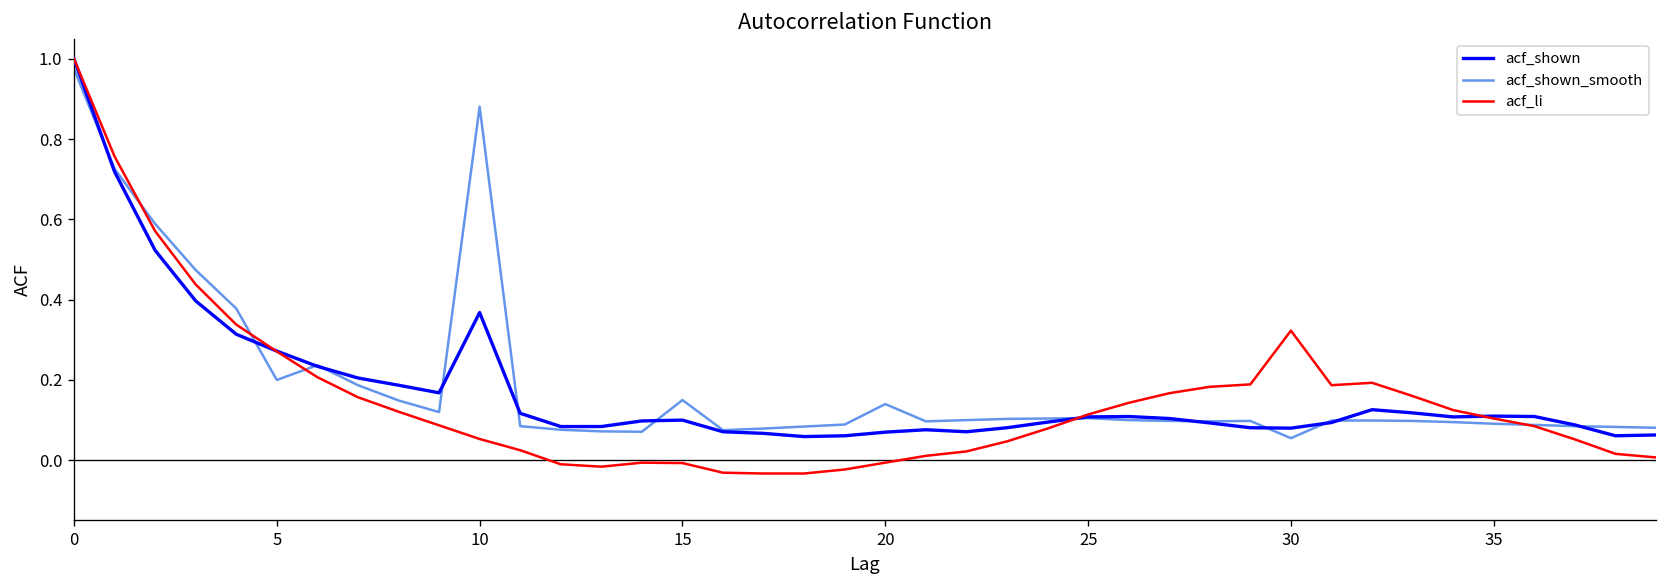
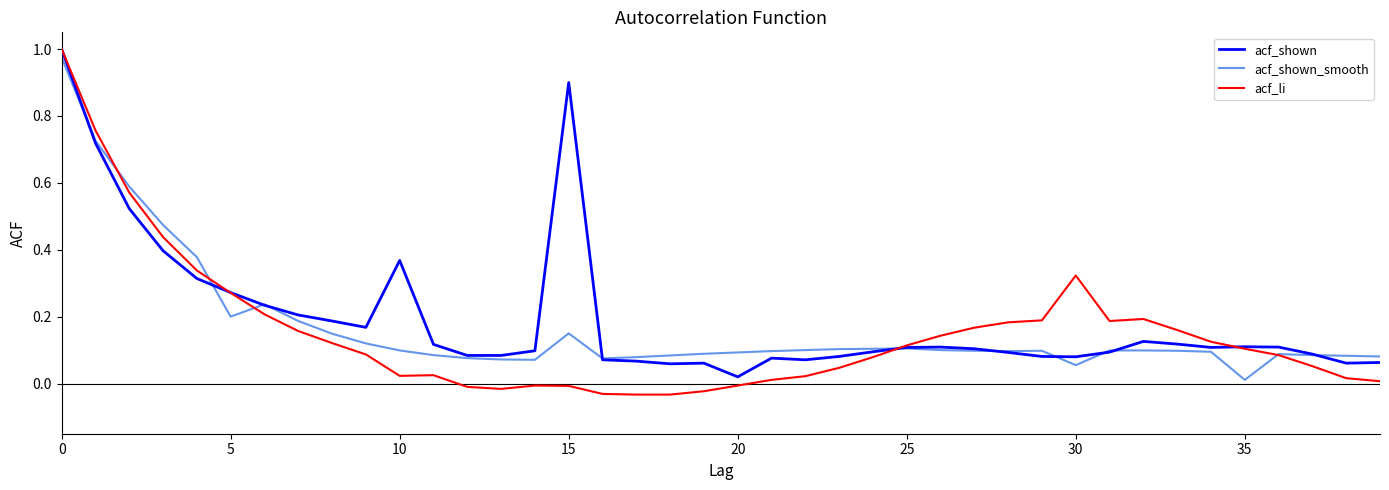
  {
    "acf_shown": {
      "10": 0.37,
-     "15": 0.1,
-     "20": 0.07,
+     "15": 0.9,
+     "20": 0.02,
      "30": 0.08
    },
    "acf_shown_smooth": {
      "0": 0.98,
      "5": 0.20,
-     "10": 0.88,
+     "10": 0.10,
      "15": 0.15,
-     "20": 0.14,
+     "20": 0.09,
      "30": 0.06,
-     "35": 0.09
+     "35": 0.01
    },
    "acf_li": {
-     "10": 0.05,
+     "10": 0.02,
      "15": -0.01,
      "20": -0.01,
      "30": 0.32
    }
  }
